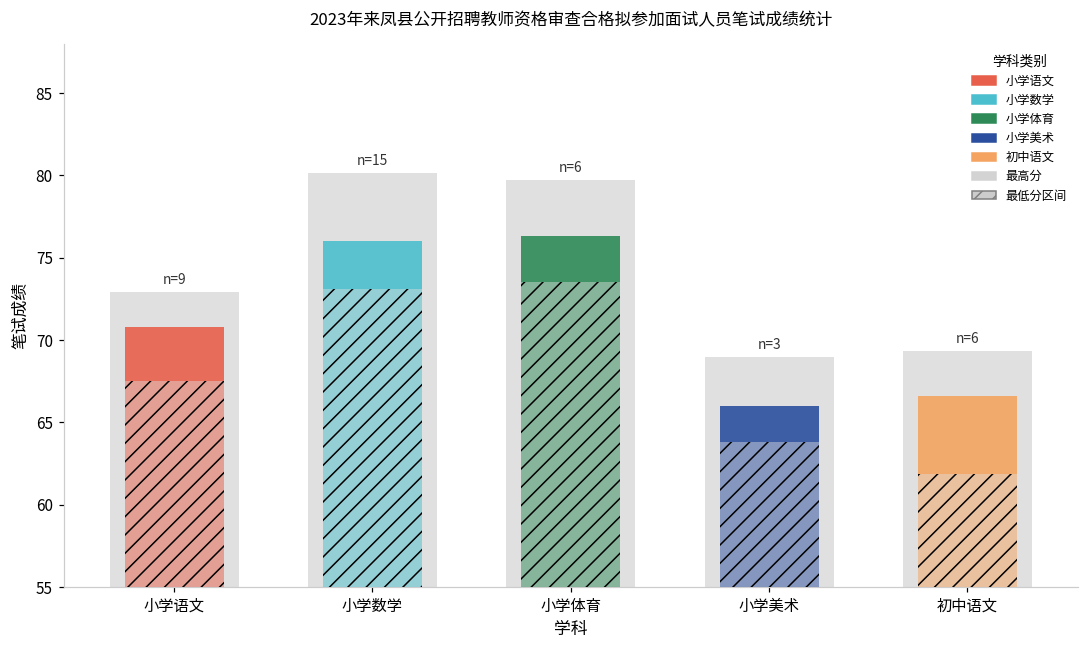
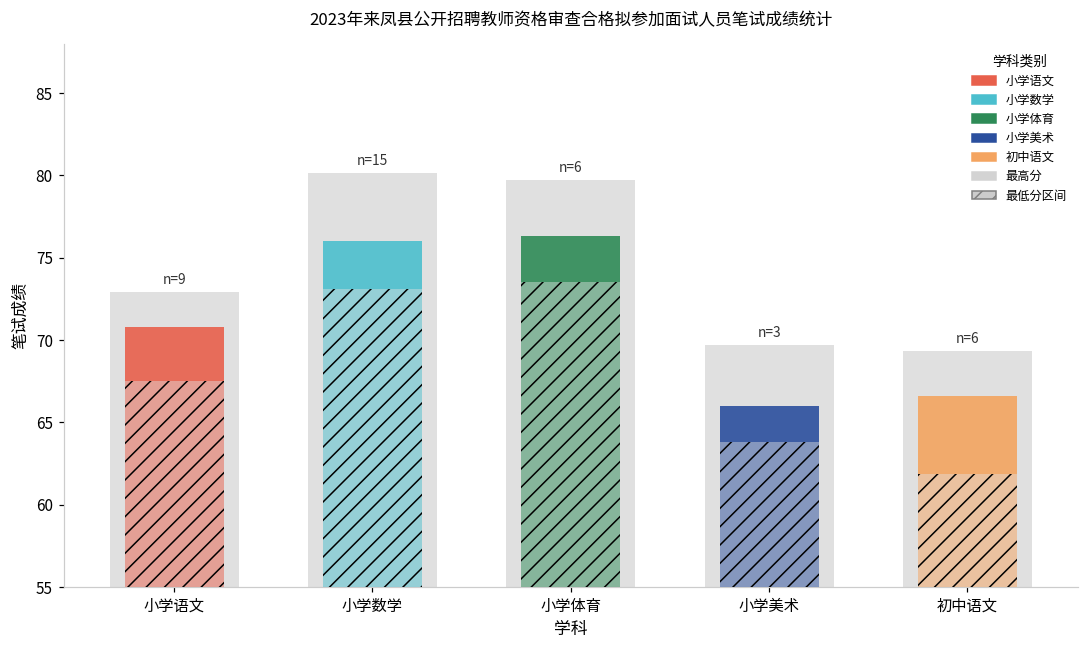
  {
    "最高分": {
-     "小学美术": 69.0
+     "小学美术": 69.7
    }
  }
